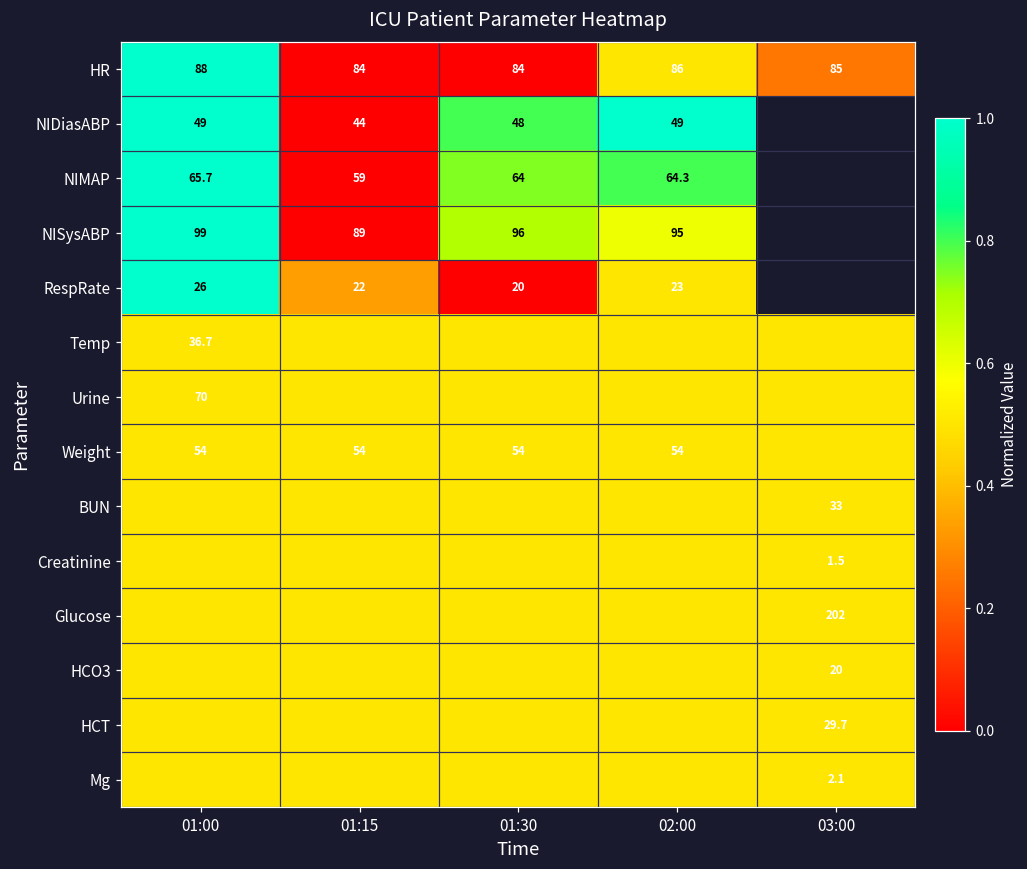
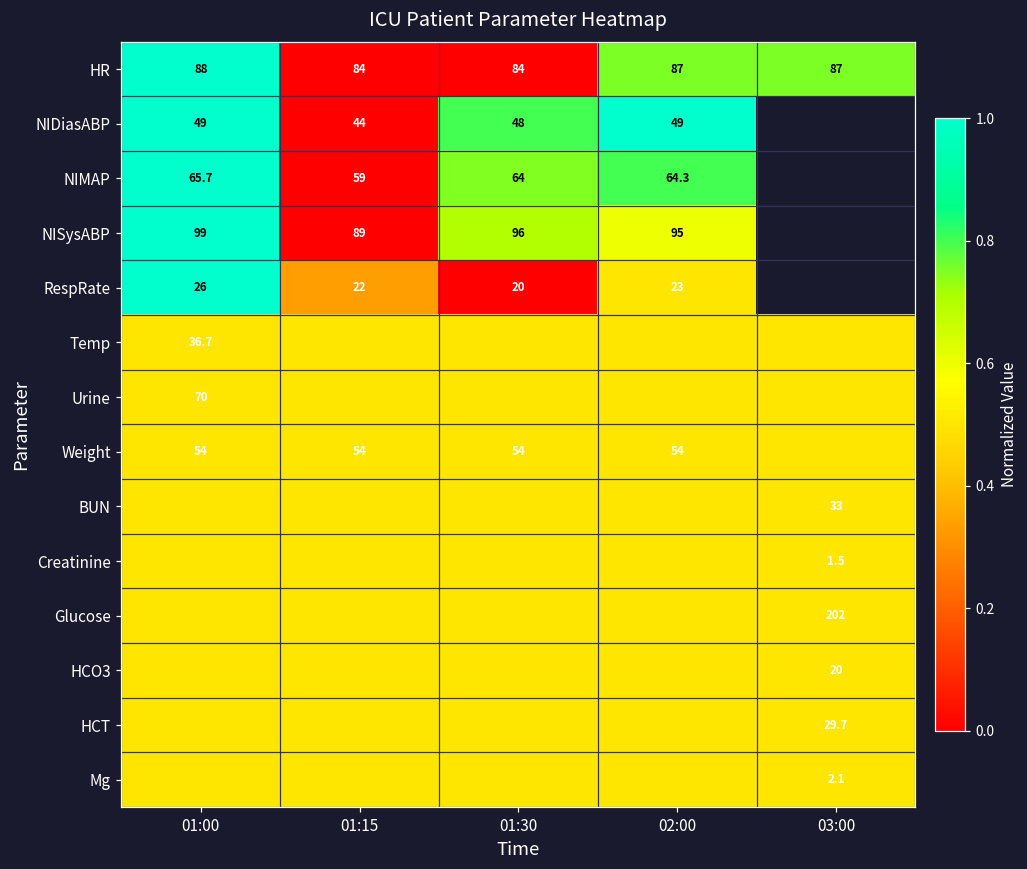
  {
    "HR": {
      "01:00": 88,
      "01:15": 84,
      "01:30": 84,
-     "02:00": 86,
-     "03:00": 85
+     "02:00": 87,
+     "03:00": 87
    },
    "NIDiasABP": {
      "01:00": 49,
      "01:15": 44,
      "01:30": 48,
      "02:00": 49
    },
    "NIMAP": {
      "01:00": 65.7,
      "01:15": 59,
      "01:30": 64,
      "02:00": 64.3
    },
    "NISysABP": {
      "01:00": 99,
      "01:15": 89,
      "01:30": 96,
      "02:00": 95
    },
    "RespRate": {
      "01:00": 26,
      "01:15": 22,
      "01:30": 20,
      "02:00": 23
    },
    "Temp": {
      "01:00": 36.7
    },
    "Urine": {
      "01:00": 70
    },
    "Weight": {
      "01:00": 54,
      "01:15": 54,
      "01:30": 54,
      "02:00": 54
    },
    "BUN": {
      "03:00": 33
    },
    "Creatinine": {
      "03:00": 1.5
    },
    "Glucose": {
      "03:00": 202
    },
    "HCO3": {
      "03:00": 20
    },
    "HCT": {
      "03:00": 29.7
    },
    "Mg": {
      "03:00": 2.1
    }
  }
